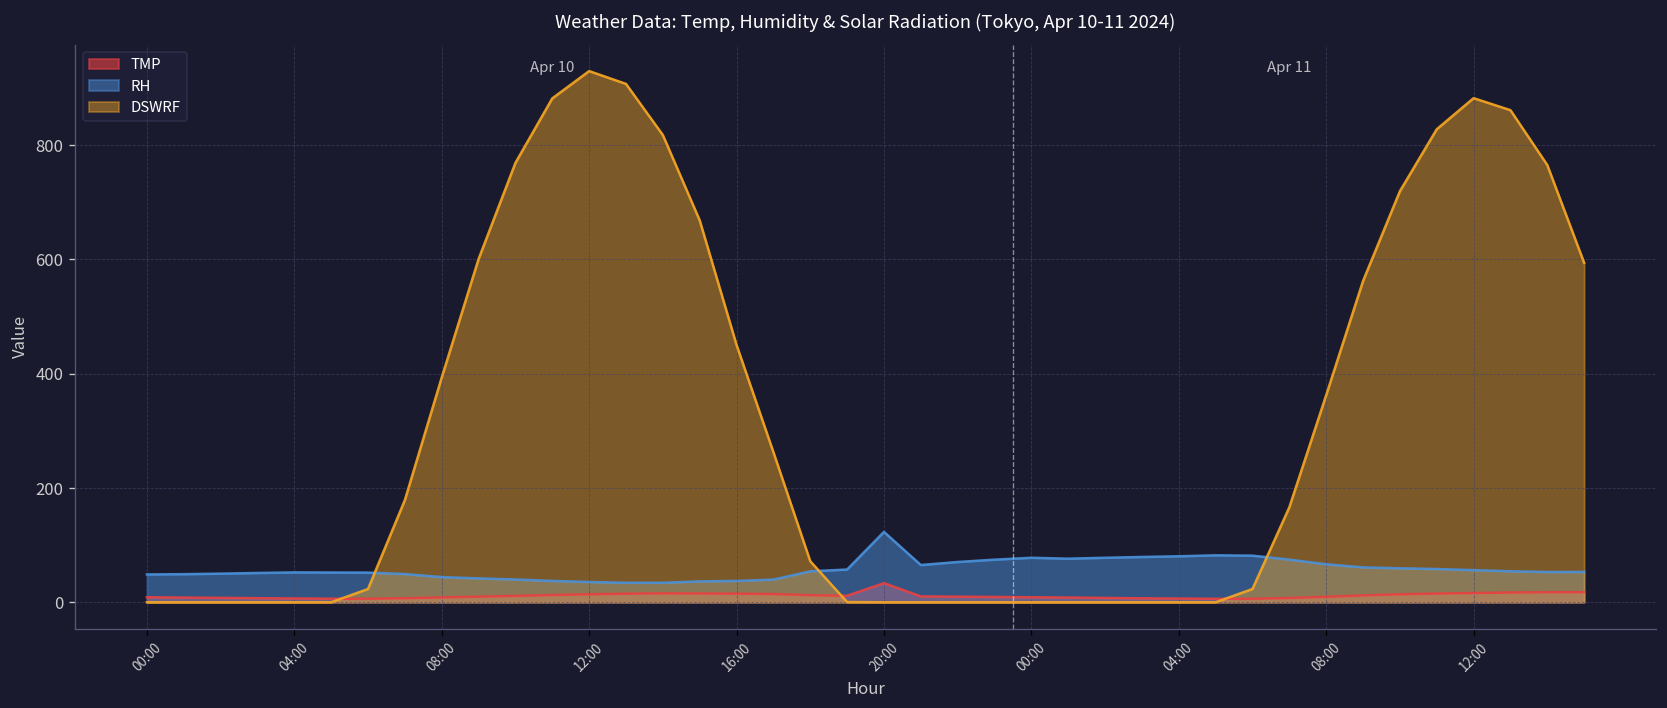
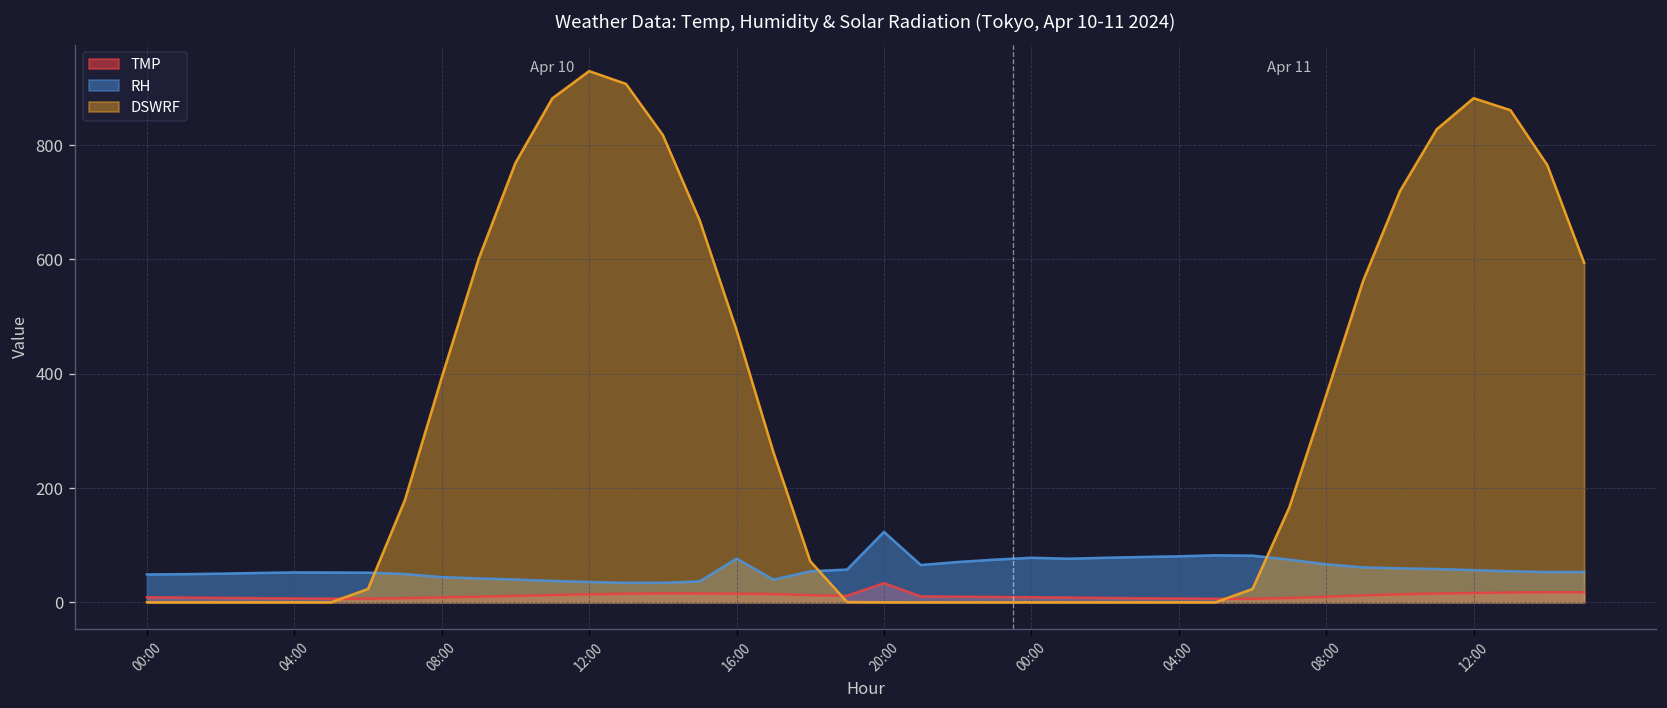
  {
    "TMP": {
      "16:00": 20,
      "20:00": 30
    },
    "RH": {
-     "16:00": 40,
+     "16:00": 80,
      "20:00": 120
    },
    "DSWRF": {
-     "16:00": 450,
+     "16:00": 480,
      "20:00": 0
    }
  }
